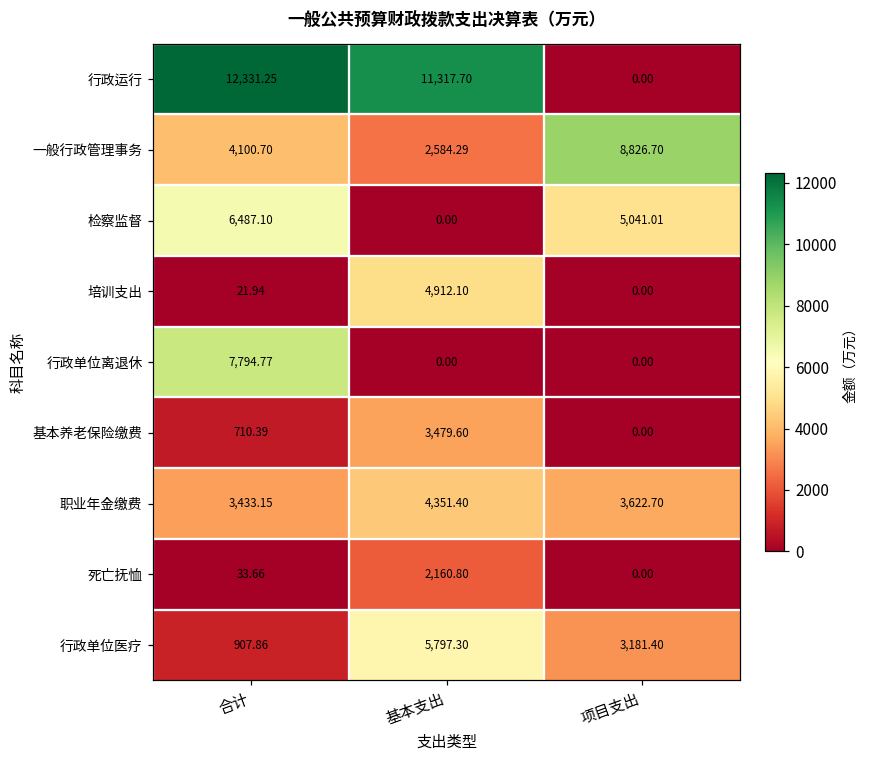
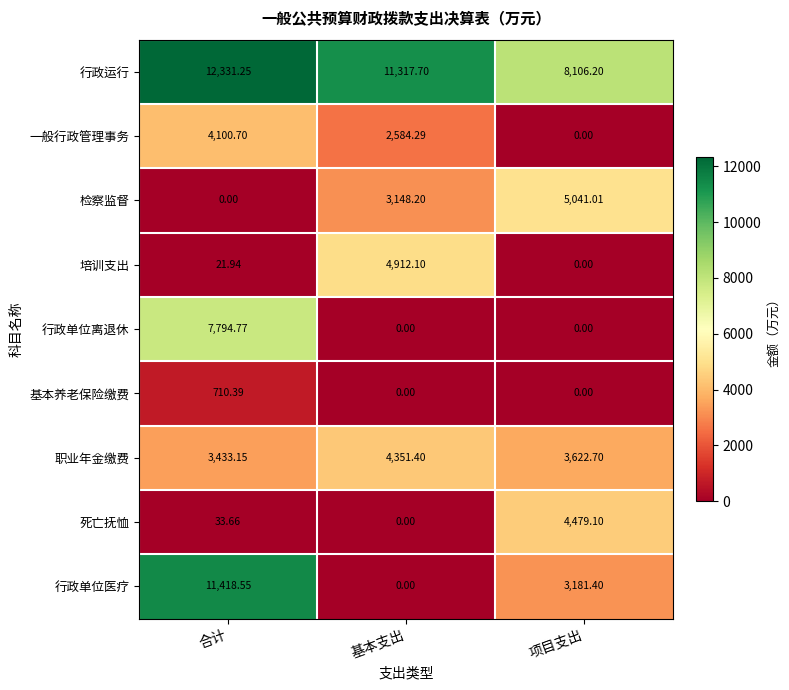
  {
    "行政运行": {
      "合计": "12,331.25",
      "基本支出": "11,317.70",
-     "项目支出": "0.00"
+     "项目支出": "8,106.20"
    },
    "一般行政管理事务": {
      "合计": "4,100.70",
      "基本支出": "2,584.29",
-     "项目支出": "8,826.70"
+     "项目支出": "0.00"
    },
    "检察监督": {
-     "合计": "6,487.10",
-     "基本支出": "0.00",
+     "合计": "0.00",
+     "基本支出": "3,148.20",
      "项目支出": "5,041.01"
    },
    "培训支出": {
      "合计": "21.94",
      "基本支出": "4,912.10",
      "项目支出": "0.00"
    },
    "行政单位离退休": {
      "合计": "7,794.77",
      "基本支出": "0.00",
      "项目支出": "0.00"
    },
    "基本养老保险缴费": {
      "合计": "710.39",
-     "基本支出": "3,479.60",
+     "基本支出": "0.00",
      "项目支出": "0.00"
    },
    "职业年金缴费": {
      "合计": "3,433.15",
      "基本支出": "4,351.40",
      "项目支出": "3,622.70"
    },
    "死亡抚恤": {
      "合计": "33.66",
-     "基本支出": "2,160.80",
-     "项目支出": "0.00"
+     "基本支出": "0.00",
+     "项目支出": "4,479.10"
    },
    "行政单位医疗": {
-     "合计": "907.86",
-     "基本支出": "5,797.30",
+     "合计": "11,418.55",
+     "基本支出": "0.00",
      "项目支出": "3,181.40"
    }
  }
